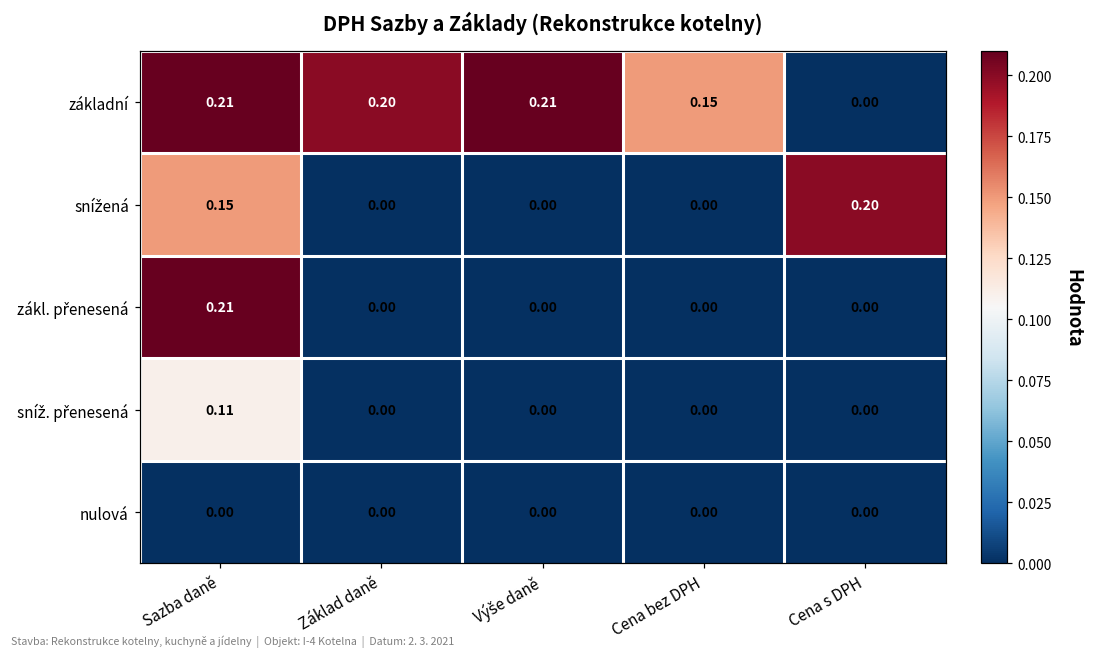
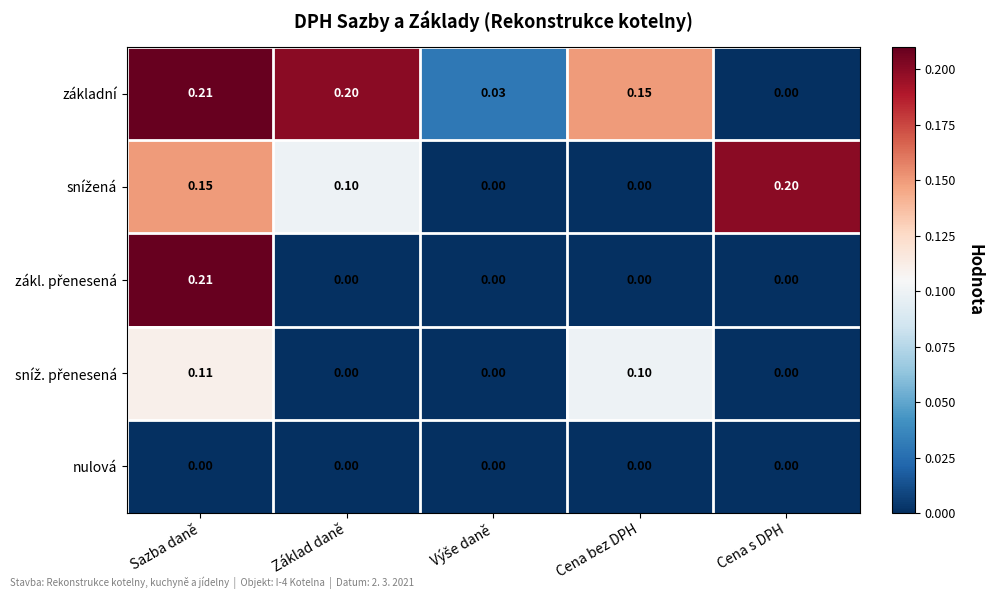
  {
    "základní": {
      "Sazba daně": 0.21,
      "Základ daně": 0.20,
-     "Výše daně": 0.21,
+     "Výše daně": 0.03,
      "Cena bez DPH": 0.15,
      "Cena s DPH": 0.00
    },
    "snížená": {
      "Sazba daně": 0.15,
-     "Základ daně": 0.00,
+     "Základ daně": 0.10,
      "Výše daně": 0.00,
      "Cena bez DPH": 0.00,
      "Cena s DPH": 0.20
    },
    "zákl. přenesená": {
      "Sazba daně": 0.21,
      "Základ daně": 0.00,
      "Výše daně": 0.00,
      "Cena bez DPH": 0.00,
      "Cena s DPH": 0.00
    },
    "sníž. přenesená": {
      "Sazba daně": 0.11,
      "Základ daně": 0.00,
      "Výše daně": 0.00,
-     "Cena bez DPH": 0.00,
+     "Cena bez DPH": 0.10,
      "Cena s DPH": 0.00
    },
    "nulová": {
      "Sazba daně": 0.00,
      "Základ daně": 0.00,
      "Výše daně": 0.00,
      "Cena bez DPH": 0.00,
      "Cena s DPH": 0.00
    }
  }
